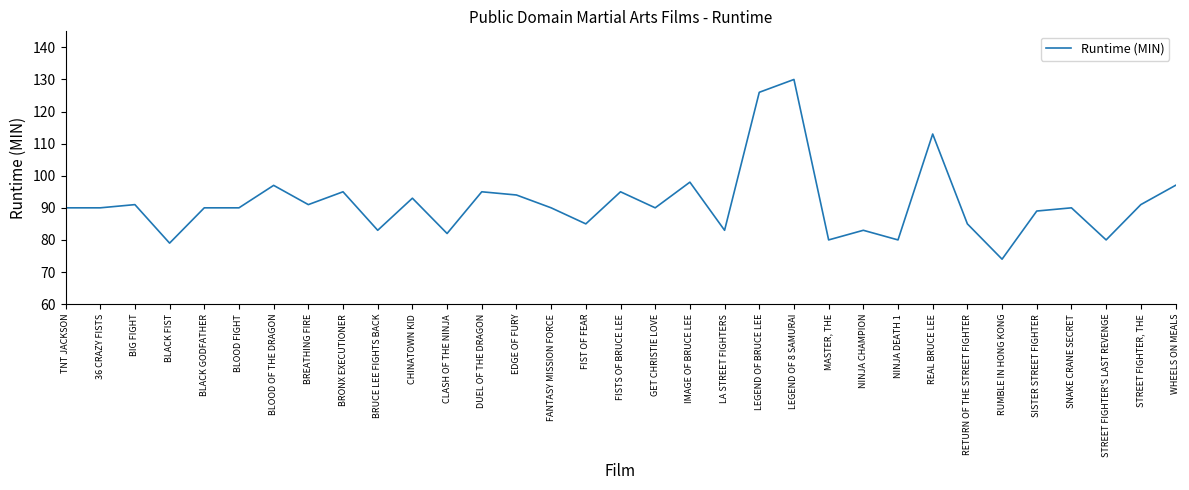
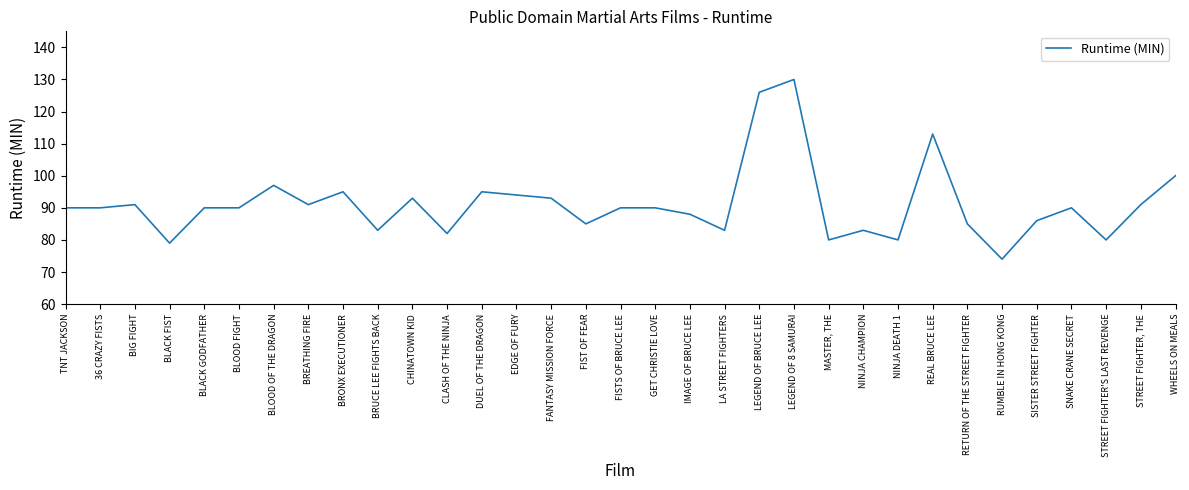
  {
    "TNT JACKSON": 90,
    "36 CRAZY FISTS": 90,
    "BIG FIGHT": 91,
    "BLACK FIST": 79,
    "BLACK GODFATHER": 90,
    "BLOOD FIGHT": 90,
    "BLOOD OF THE DRAGON": 97,
    "BREATHING FIRE": 91,
    "BRONX EXECUTIONER": 95,
    "BRUCE LEE FIGHTS BACK": 83,
    "CHINATOWN KID": 93,
    "CLASH OF THE NINJA": 82,
    "DUEL OF THE DRAGON": 95,
    "EDGE OF FURY": 94,
-   "FANTASY MISSION FORCE": 90,
+   "FANTASY MISSION FORCE": 93,
    "FIST OF FEAR": 85,
-   "FISTS OF BRUCE LEE": 95,
+   "FISTS OF BRUCE LEE": 90,
    "GET CHRISTIE LOVE": 90,
-   "IMAGE OF BRUCE LEE": 98,
+   "IMAGE OF BRUCE LEE": 88,
    "LA STREET FIGHTERS": 83,
    "LEGEND OF BRUCE LEE": 126,
    "LEGEND OF 8 SAMURAI": 130,
    "MASTER, THE": 80,
    "NINJA CHAMPION": 83,
    "NINJA DEATH 1": 80,
    "REAL BRUCE LEE": 113,
    "RETURN OF THE STREET FIGHTER": 85,
    "RUMBLE IN HONG KONG": 74,
-   "SISTER STREET FIGHTER": 89,
+   "SISTER STREET FIGHTER": 86,
    "SNAKE CRANE SECRET": 90,
    "STREET FIGHTER'S LAST REVENGE": 80,
    "STREET FIGHTER, THE": 91,
-   "WHEELS ON MEALS": 97
+   "WHEELS ON MEALS": 100
  }
